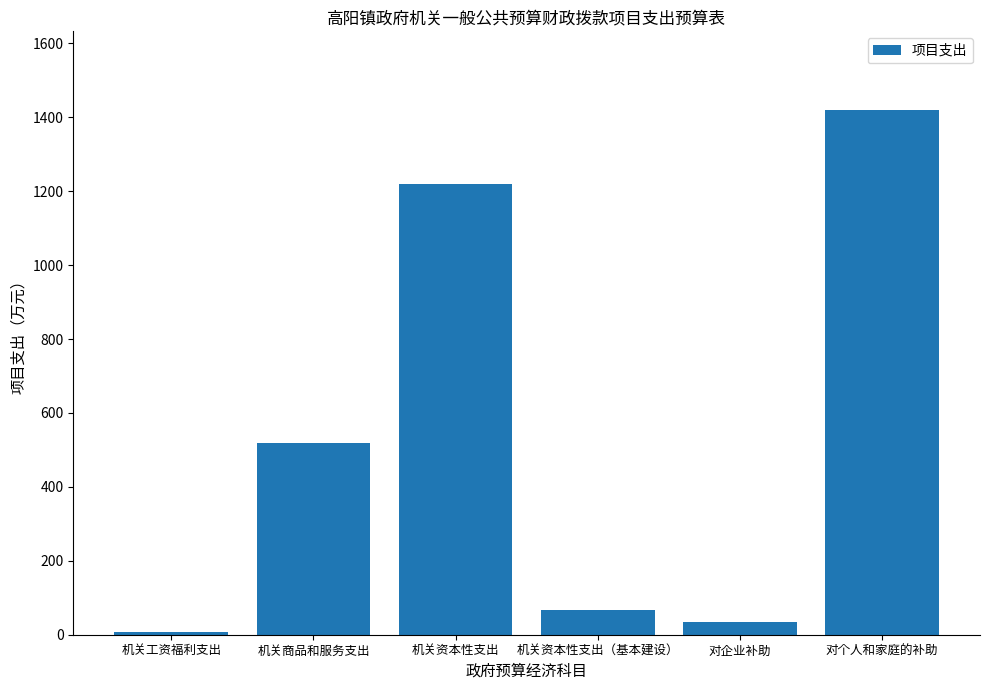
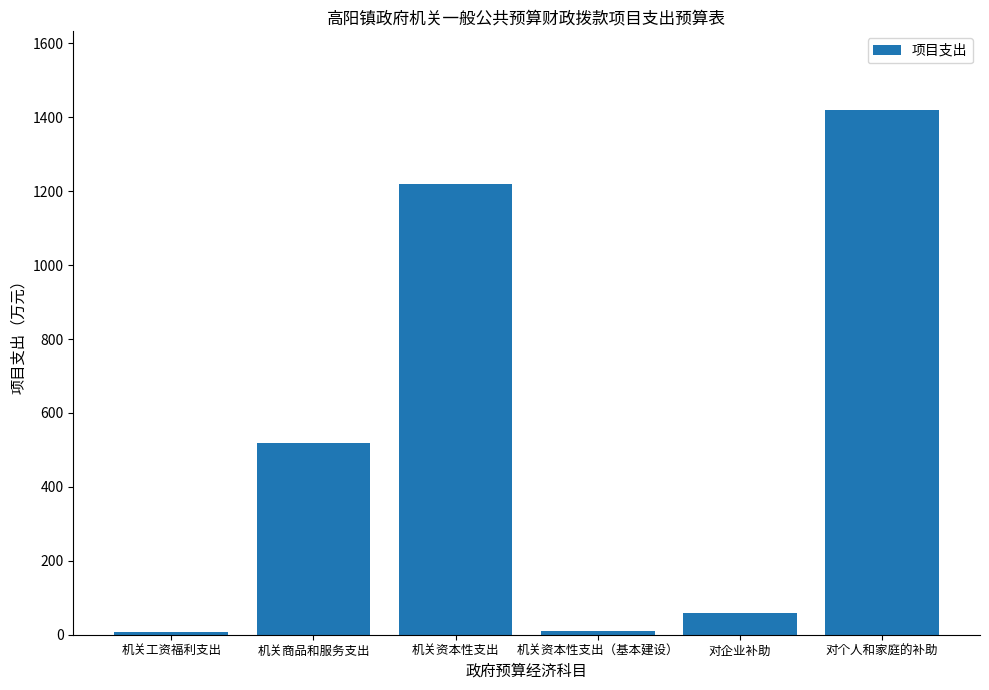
  {
    "机关工资福利支出": 10,
    "机关商品和服务支出": 520,
    "机关资本性支出": 1220,
-   "机关资本性支出（基本建设）": 70,
-   "对企业补助": 30,
+   "机关资本性支出（基本建设）": 10,
+   "对企业补助": 60,
    "对个人和家庭的补助": 1420
  }
